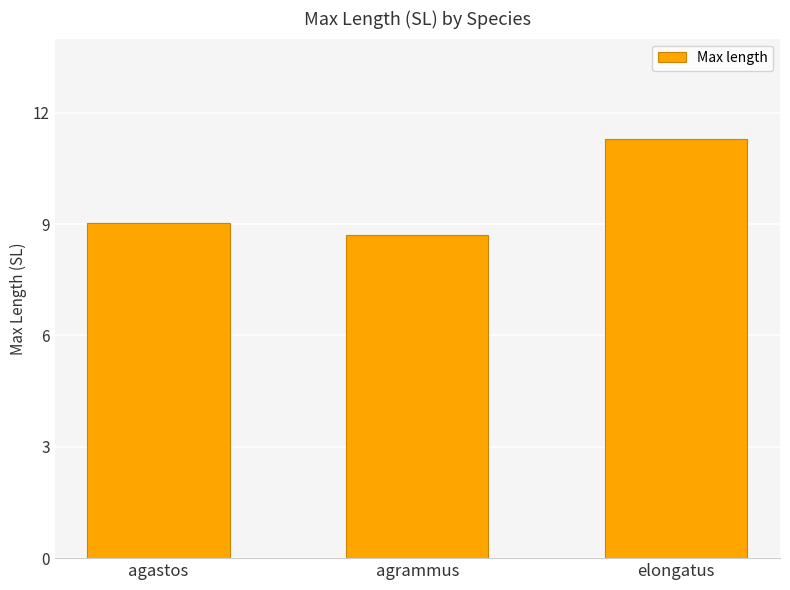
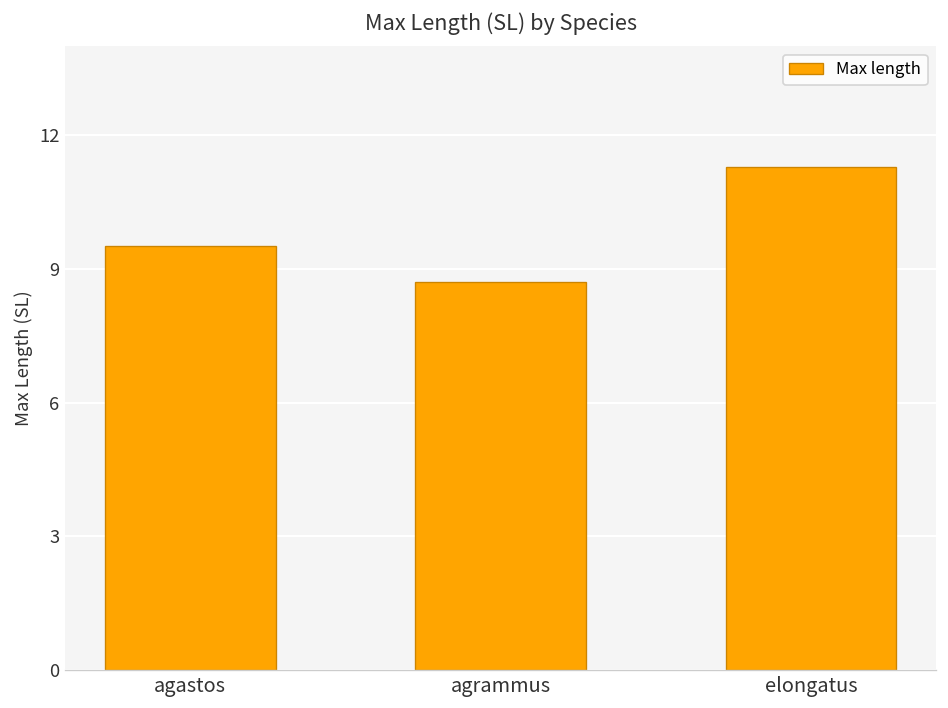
  {
-   "agastos": 9.0,
+   "agastos": 9.5,
    "agrammus": 8.7,
    "elongatus": 11.3
  }
